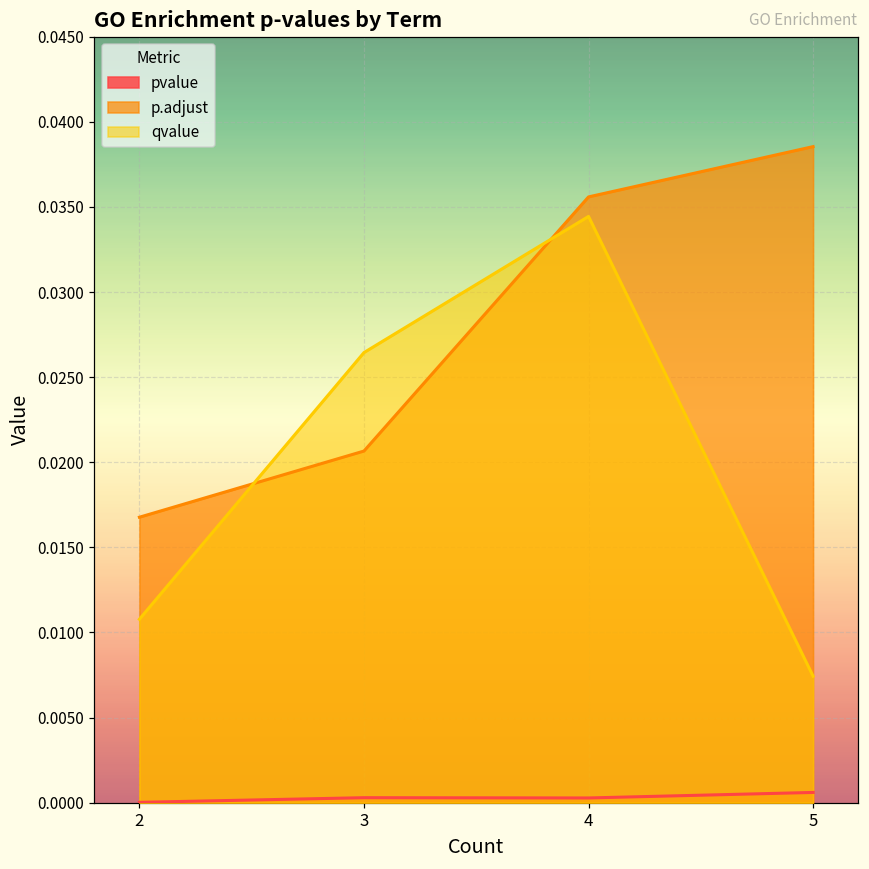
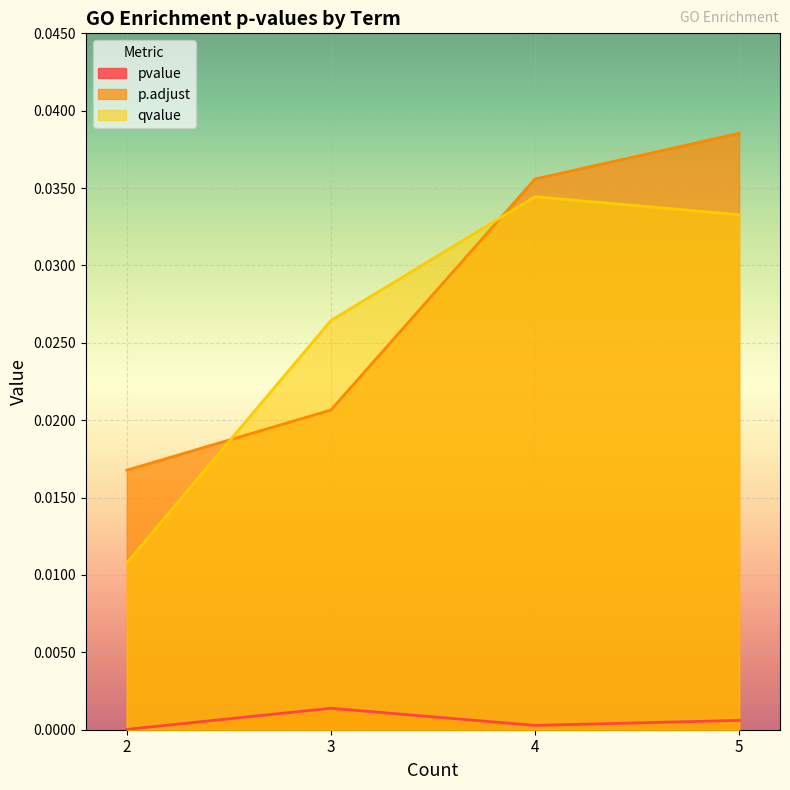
  {
    "pvalue": {
      "2": 0.0000,
-     "3": 0.0003,
+     "3": 0.0014,
      "4": 0.0003,
      "5": 0.0006
    },
    "p.adjust": {
      "2": 0.0168,
      "3": 0.0207,
      "4": 0.0356,
      "5": 0.0385
    },
    "qvalue": {
      "2": 0.0108,
      "3": 0.0264,
      "4": 0.0344,
-     "5": 0.0074
+     "5": 0.0333
    }
  }
